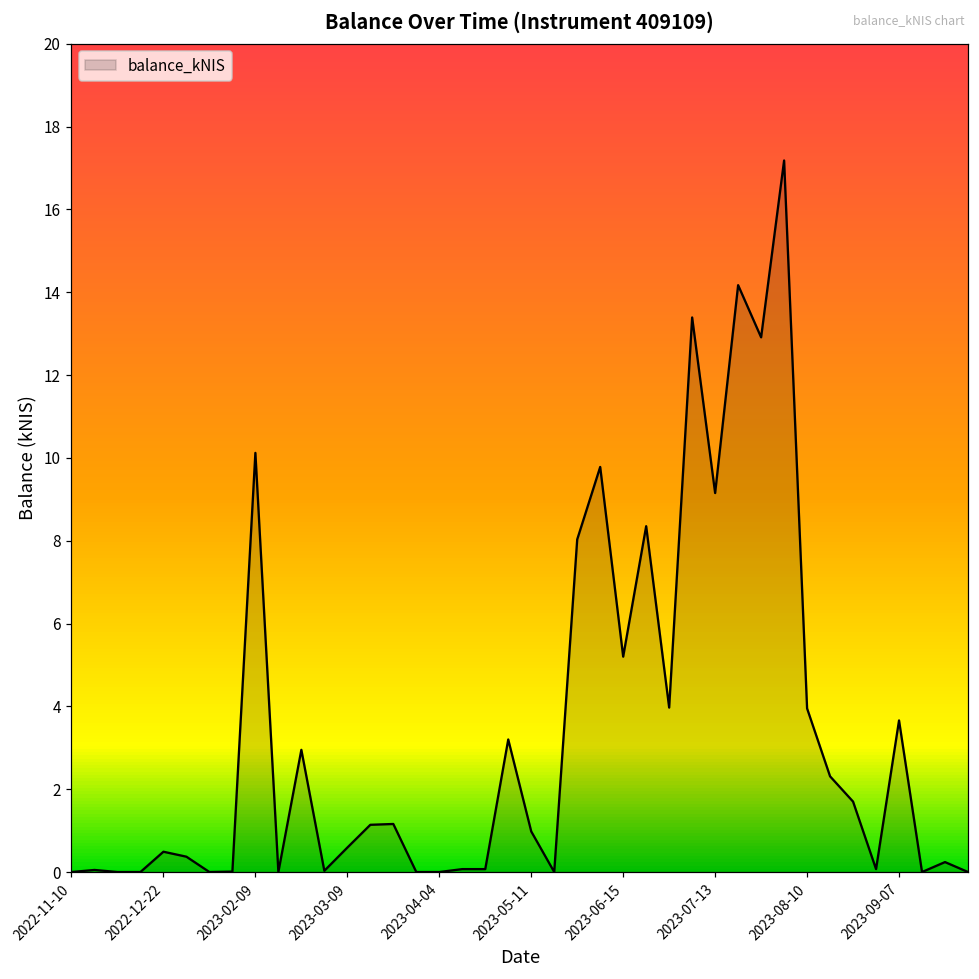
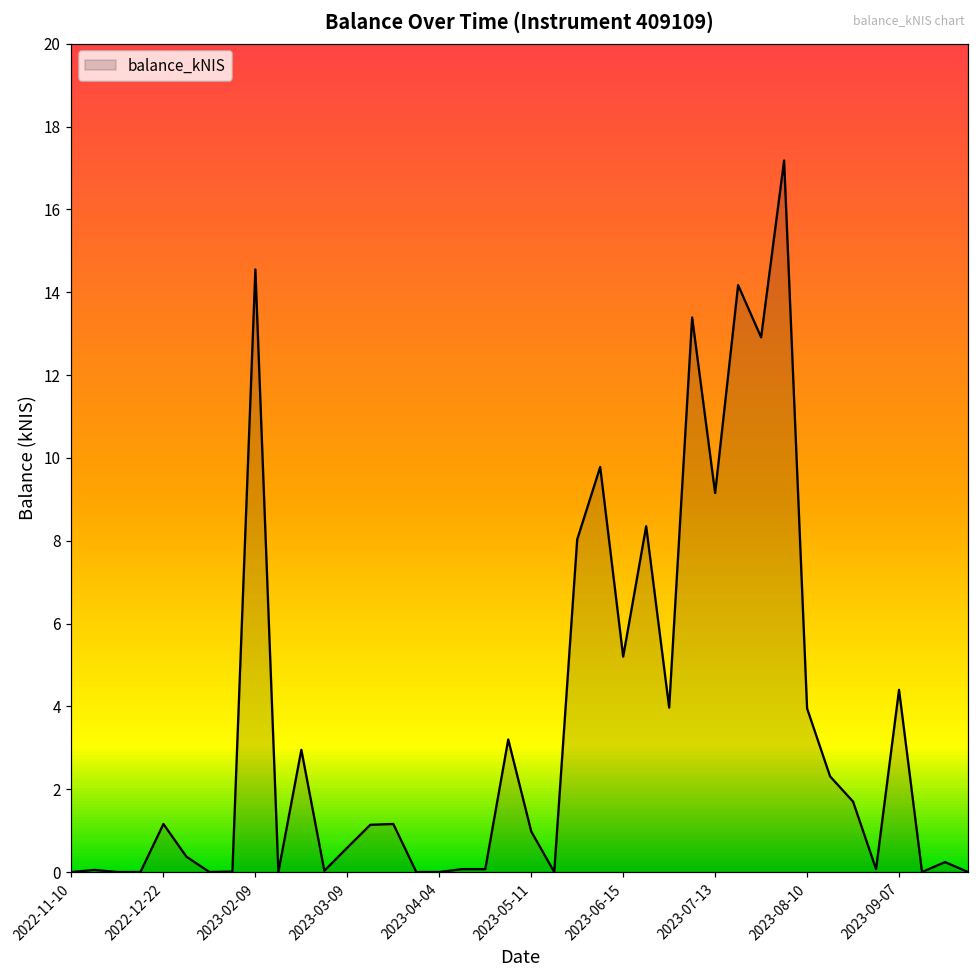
  {
    "2022-11-10": 0.0,
-   "2022-12-22": 0.5,
-   "2023-02-09": 10.1,
+   "2022-12-22": 1.2,
+   "2023-02-09": 14.6,
    "2023-03-09": 0.6,
    "2023-04-04": 0.0,
    "2023-05-11": 1.0,
    "2023-06-15": 5.2,
    "2023-07-13": 9.2,
    "2023-08-10": 4.0,
-   "2023-09-07": 3.7
+   "2023-09-07": 4.4
  }
